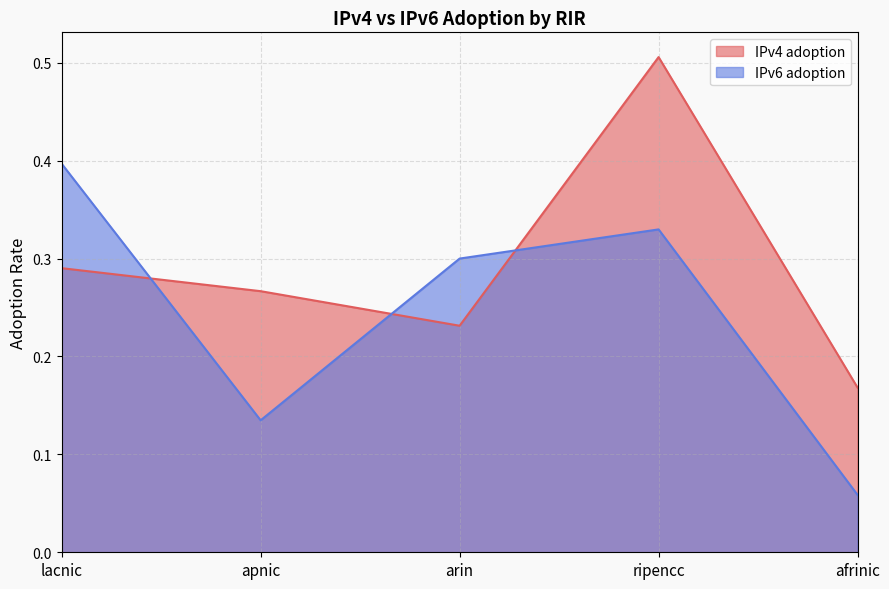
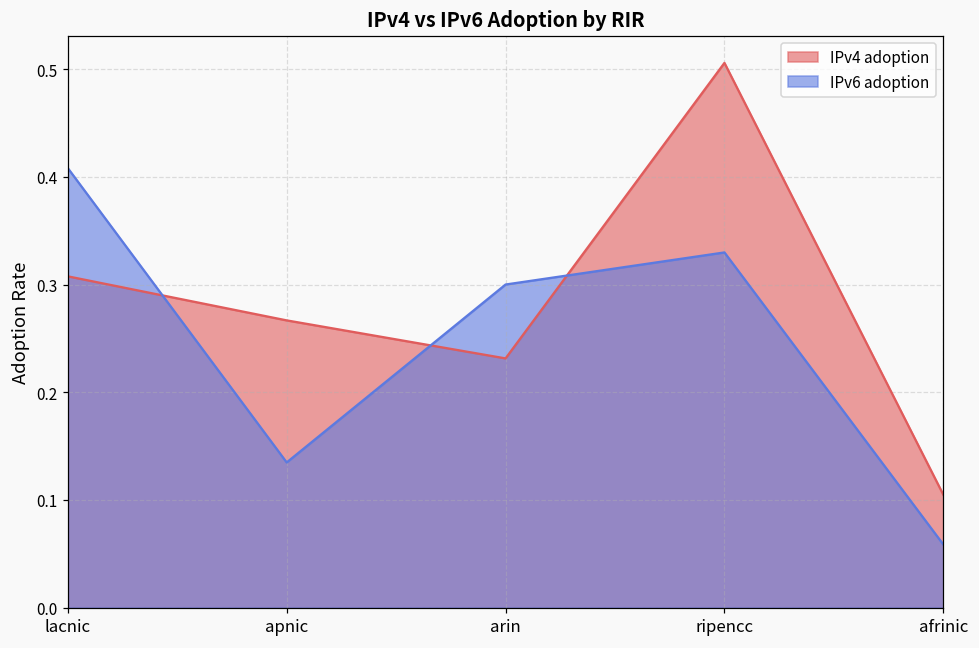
  {
    "IPv4 adoption": {
-     "lacnic": 0.29,
+     "lacnic": 0.31,
      "apnic": 0.27,
      "arin": 0.23,
      "ripencc": 0.51,
-     "afrinic": 0.17
+     "afrinic": 0.10
    },
    "IPv6 adoption": {
-     "lacnic": 0.40,
+     "lacnic": 0.41,
      "apnic": 0.13,
      "arin": 0.30,
      "ripencc": 0.33,
      "afrinic": 0.06
    }
  }
